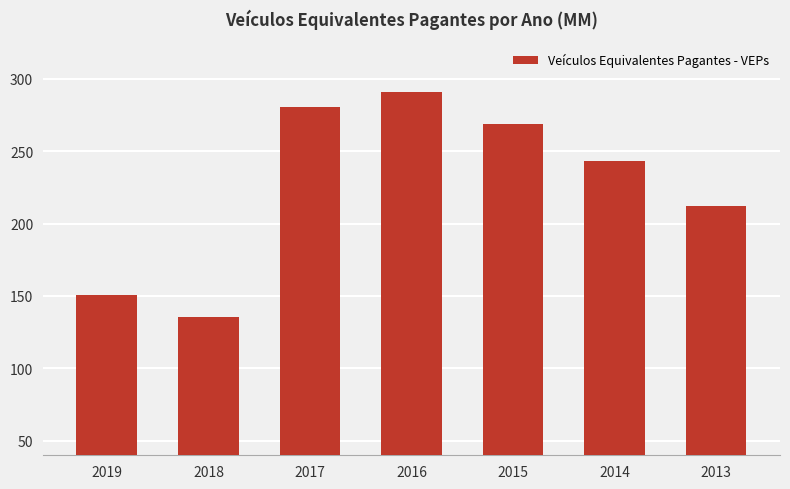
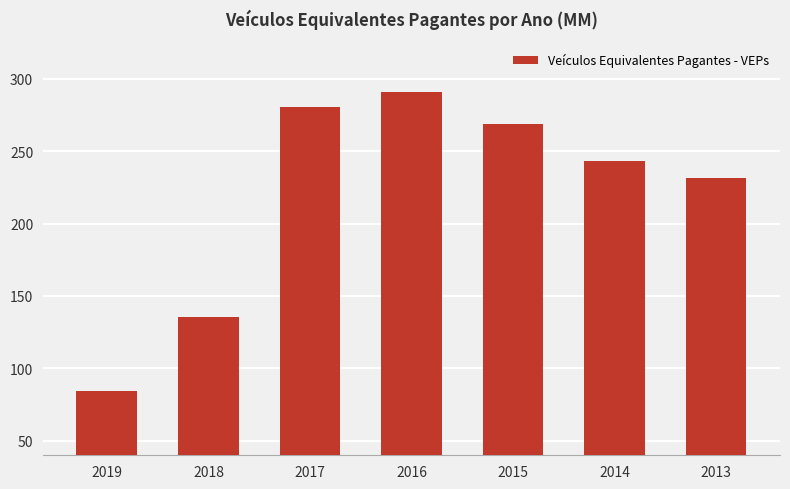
  {
-   "2019": 151,
+   "2019": 84,
    "2018": 135,
    "2017": 281,
    "2016": 290,
    "2015": 269,
    "2014": 243,
-   "2013": 212
+   "2013": 231
  }
